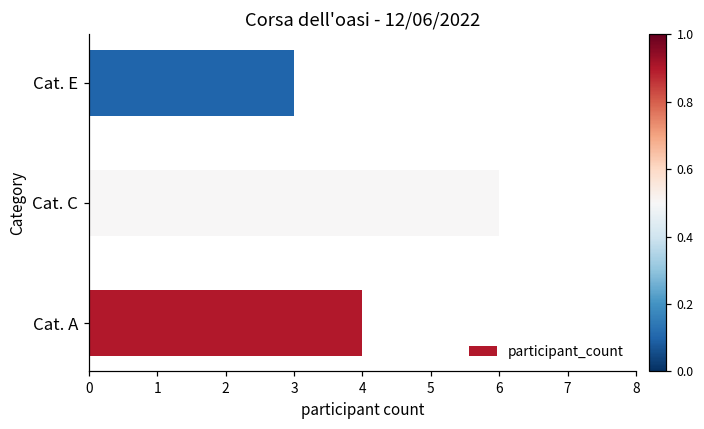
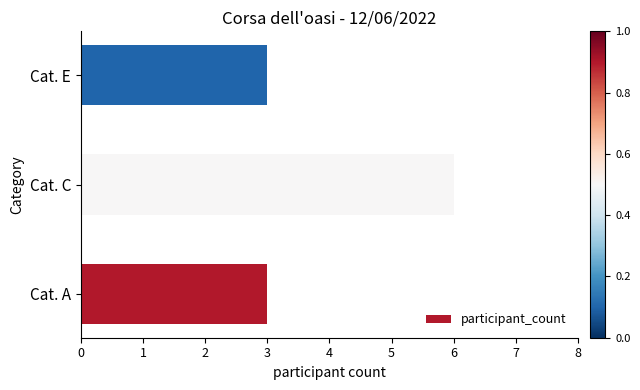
  {
    "Cat. E": 3,
    "Cat. C": 6,
-   "Cat. A": 4
+   "Cat. A": 3
  }
